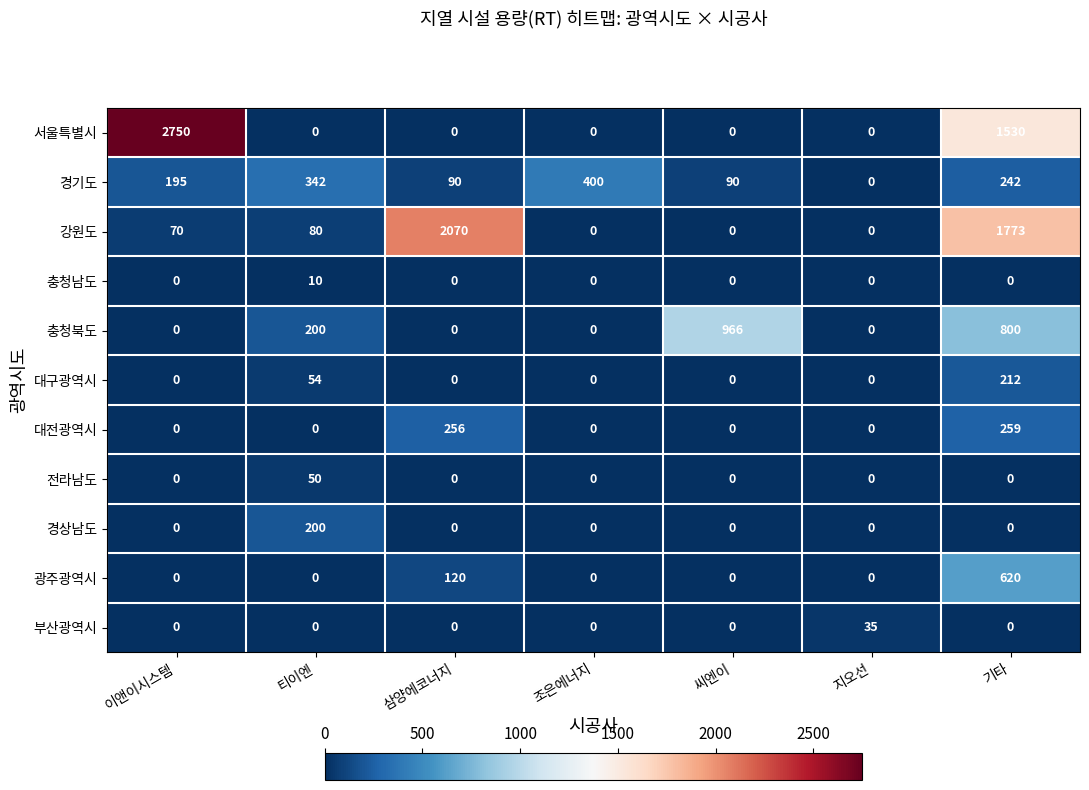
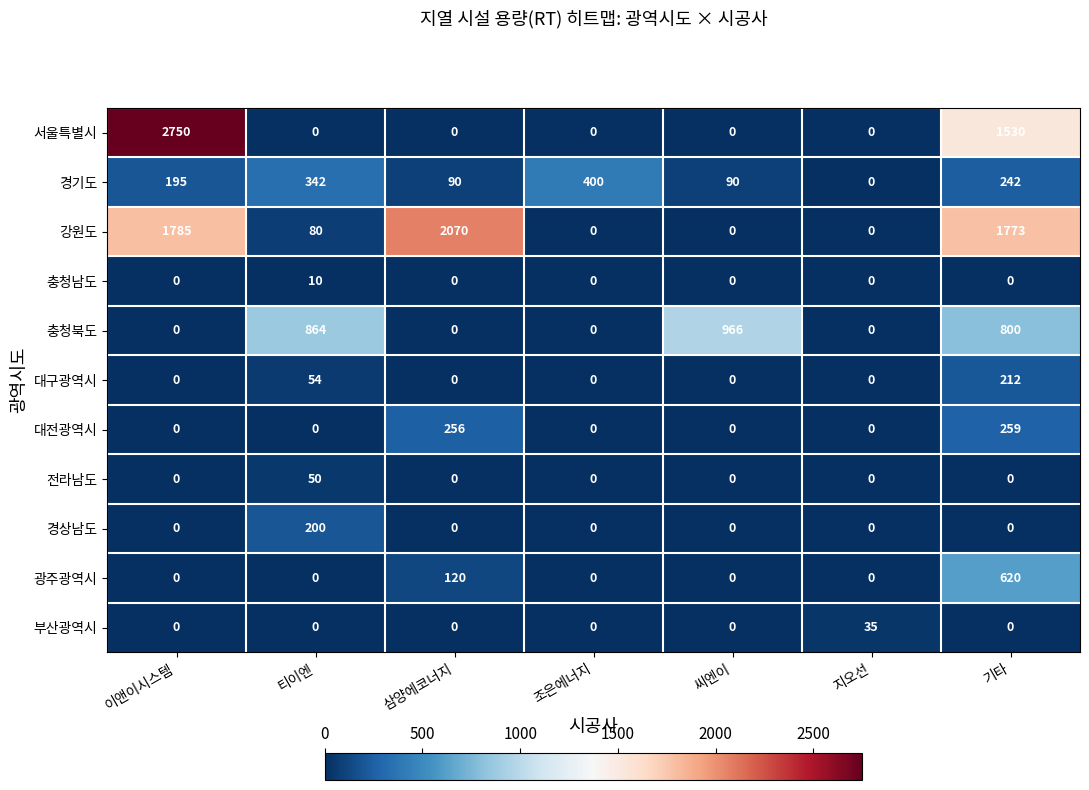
  {
    "서울특별시": {
      "이앤이시스템": 2750,
      "티이엔": 0,
      "삼양에코너지": 0,
      "조은에너지": 0,
      "씨엔이": 0,
      "지오선": 0
    },
    "경기도": {
      "이앤이시스템": 195,
      "티이엔": 342,
      "삼양에코너지": 90,
      "조은에너지": 400,
      "씨엔이": 90,
      "지오선": 0,
      "기타": 242
    },
    "강원도": {
-     "이앤이시스템": 70,
+     "이앤이시스템": 1785,
      "티이엔": 80,
      "삼양에코너지": 2070,
      "조은에너지": 0,
      "씨엔이": 0,
      "지오선": 0,
      "기타": 1773
    },
    "충청남도": {
      "이앤이시스템": 0,
      "티이엔": 10,
      "삼양에코너지": 0,
      "조은에너지": 0,
      "씨엔이": 0,
      "지오선": 0,
      "기타": 0
    },
    "충청북도": {
      "이앤이시스템": 0,
-     "티이엔": 200,
+     "티이엔": 864,
      "삼양에코너지": 0,
      "조은에너지": 0,
      "씨엔이": 966,
      "지오선": 0,
      "기타": 800
    },
    "대구광역시": {
      "이앤이시스템": 0,
      "티이엔": 54,
      "삼양에코너지": 0,
      "조은에너지": 0,
      "씨엔이": 0,
      "지오선": 0,
      "기타": 212
    },
    "대전광역시": {
      "이앤이시스템": 0,
      "티이엔": 0,
      "삼양에코너지": 256,
      "조은에너지": 0,
      "씨엔이": 0,
      "지오선": 0,
      "기타": 259
    },
    "전라남도": {
      "이앤이시스템": 0,
      "티이엔": 50,
      "삼양에코너지": 0,
      "조은에너지": 0,
      "씨엔이": 0,
      "지오선": 0,
      "기타": 0
    },
    "경상남도": {
      "이앤이시스템": 0,
      "티이엔": 200,
      "삼양에코너지": 0,
      "조은에너지": 0,
      "씨엔이": 0,
      "지오선": 0,
      "기타": 0
    },
    "광주광역시": {
      "이앤이시스템": 0,
      "티이엔": 0,
      "삼양에코너지": 120,
      "조은에너지": 0,
      "씨엔이": 0,
      "지오선": 0,
      "기타": 620
    },
    "부산광역시": {
      "이앤이시스템": 0,
      "티이엔": 0,
      "삼양에코너지": 0,
      "조은에너지": 0,
      "씨엔이": 0,
      "지오선": 35,
      "기타": 0
    }
  }
